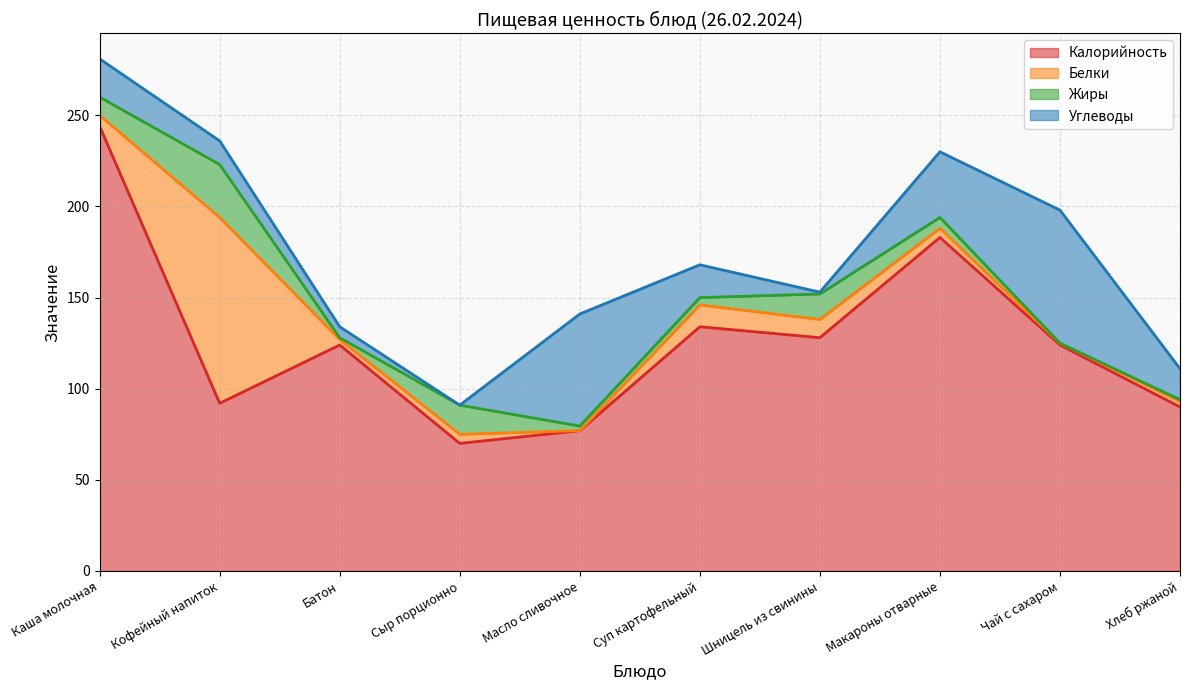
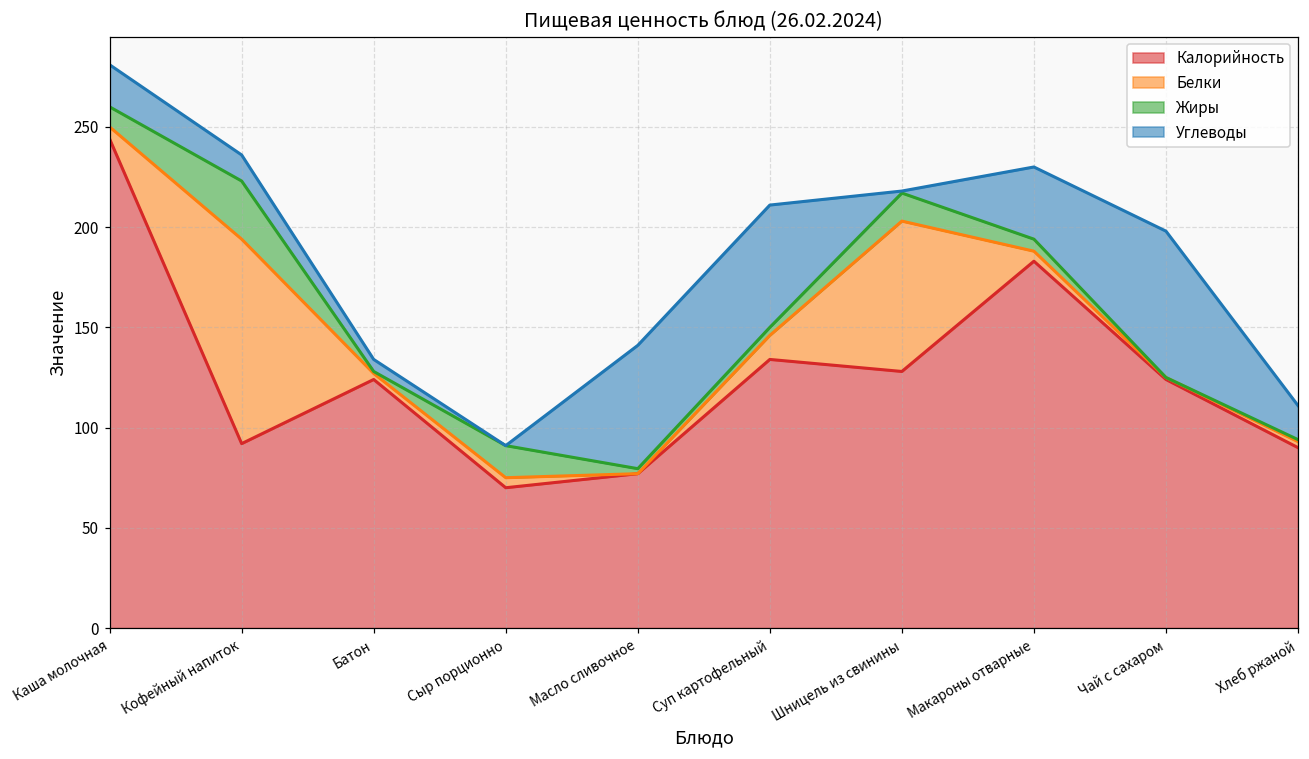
  {
    "Калорийность": {
      "Каша молочная": 244,
      "Кофейный напиток": 92,
      "Батон": 124,
      "Сыр порционно": 70,
      "Суп картофельный": 134,
      "Шницель из свинины": 128,
      "Макароны отварные": 183,
      "Хлеб ржаной": 90
    },
    "Белки": {
      "Каша молочная": 6,
      "Кофейный напиток": 102,
      "Сыр порционно": 5,
      "Суп картофельный": 12,
-     "Шницель из свинины": 10,
+     "Шницель из свинины": 75,
      "Макароны отварные": 5
    },
    "Жиры": {
      "Каша молочная": 10,
      "Кофейный напиток": 29,
      "Масло сливочное": 3,
      "Суп картофельный": 4,
      "Макароны отварные": 6
    },
    "Углеводы": {
      "Каша молочная": 21,
      "Кофейный напиток": 13,
      "Батон": 6,
      "Масло сливочное": 62,
-     "Суп картофельный": 18,
+     "Суп картофельный": 61,
      "Макароны отварные": 36,
      "Чай с сахаром": 73,
      "Хлеб ржаной": 17
    }
  }
